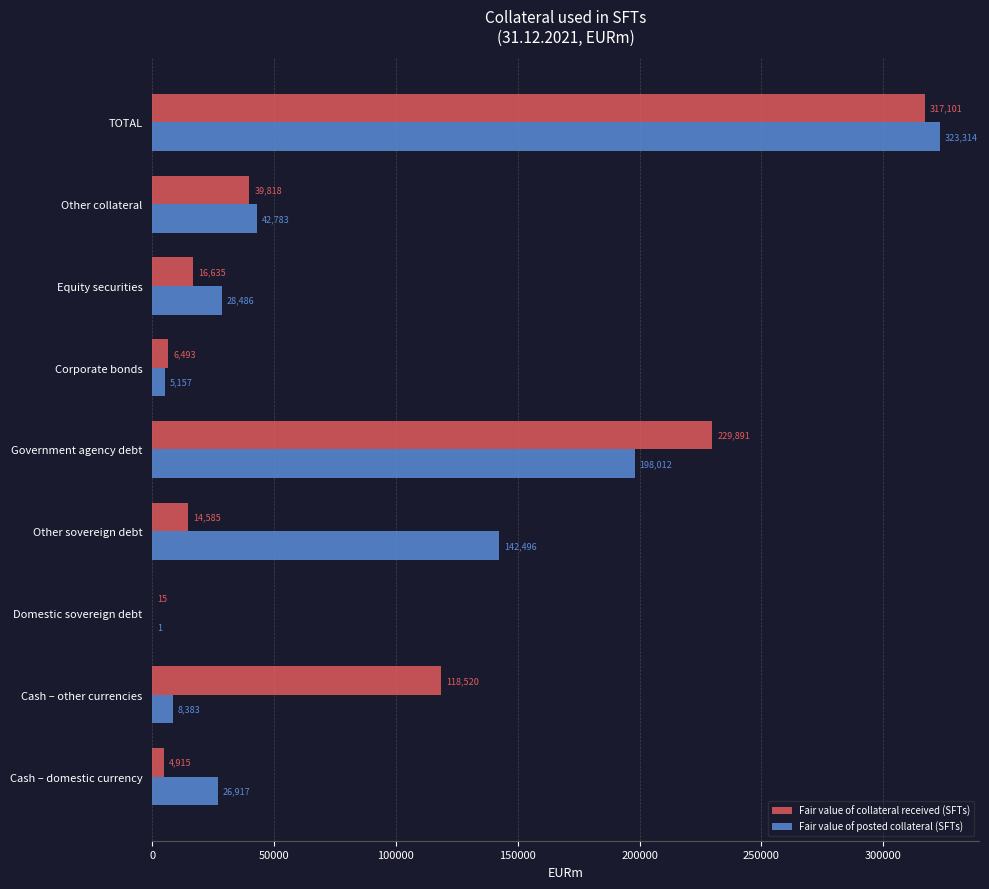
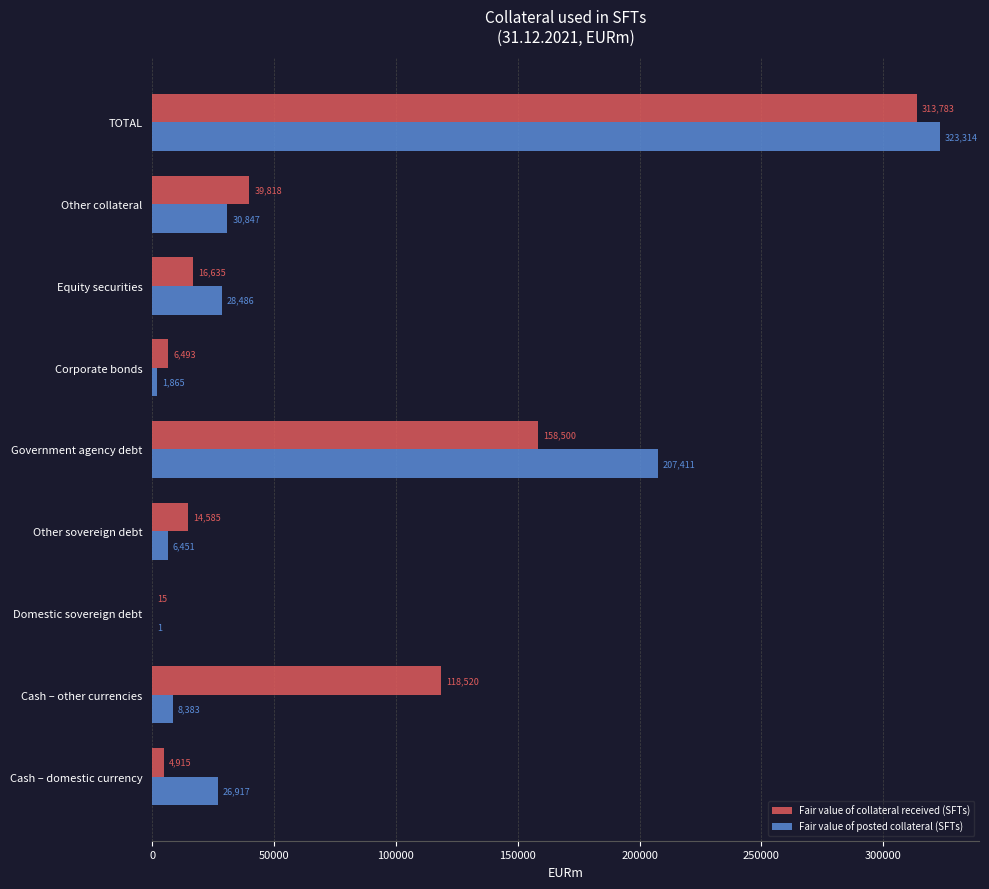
  {
    "Fair value of collateral received (SFTs)": {
-     "TOTAL": "317,101",
+     "TOTAL": "313,783",
      "Other collateral": "39,818",
      "Equity securities": "16,635",
      "Corporate bonds": "6,493",
-     "Government agency debt": "229,891",
+     "Government agency debt": "158,500",
      "Other sovereign debt": "14,585",
      "Domestic sovereign debt": "15",
      "Cash – other currencies": "118,520",
      "Cash – domestic currency": "4,915"
    },
    "Fair value of posted collateral (SFTs)": {
      "TOTAL": "323,314",
-     "Other collateral": "42,783",
+     "Other collateral": "30,847",
      "Equity securities": "28,486",
-     "Corporate bonds": "5,157",
-     "Government agency debt": "198,012",
-     "Other sovereign debt": "142,496",
+     "Corporate bonds": "1,865",
+     "Government agency debt": "207,411",
+     "Other sovereign debt": "6,451",
      "Domestic sovereign debt": "1",
      "Cash – other currencies": "8,383",
      "Cash – domestic currency": "26,917"
    }
  }
